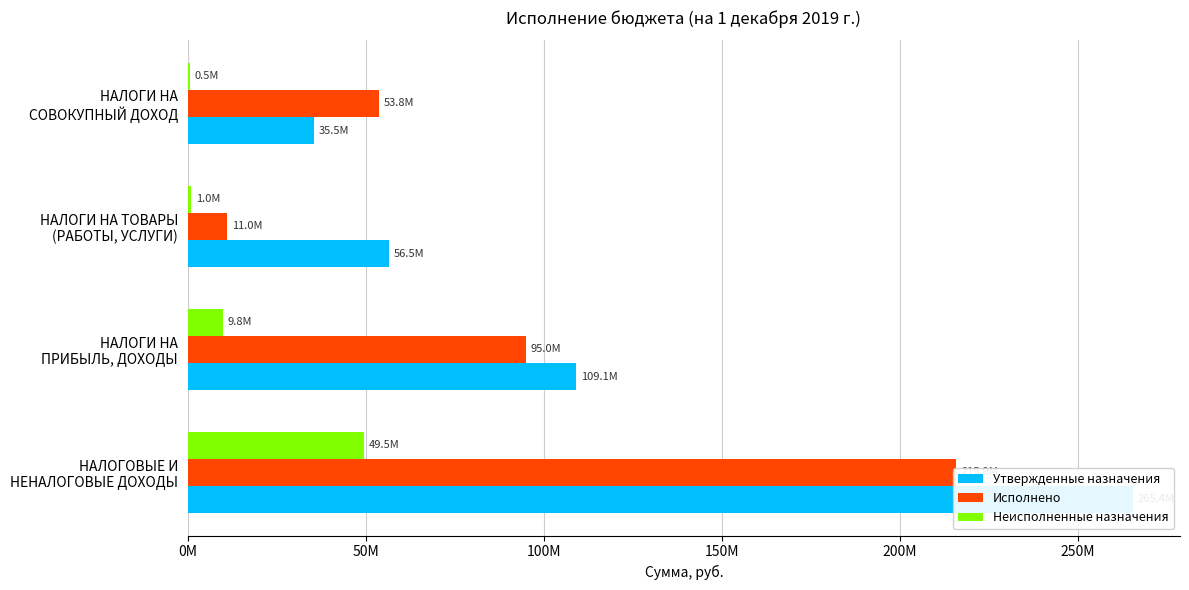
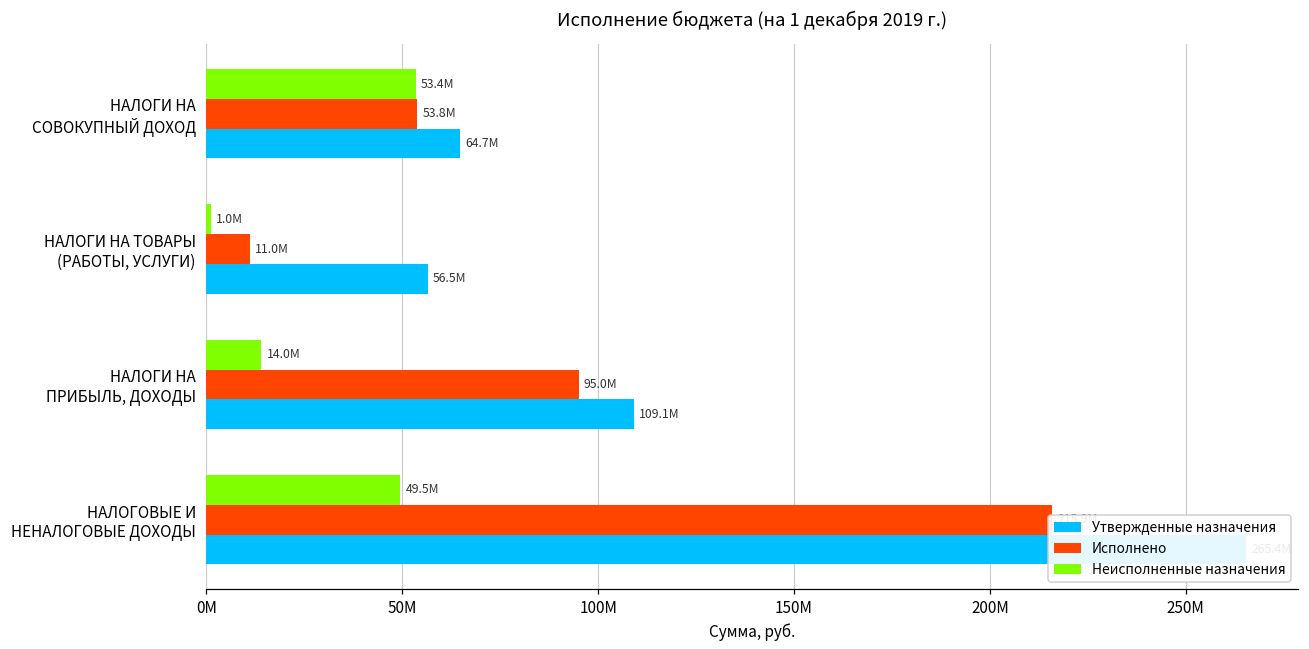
  {
    "Утвержденные назначения": {
-     "НАЛОГИ НА СОВОКУПНЫЙ ДОХОД": "35.5M",
+     "НАЛОГИ НА СОВОКУПНЫЙ ДОХОД": "64.7M",
      "НАЛОГИ НА ТОВАРЫ (РАБОТЫ, УСЛУГИ)": "56.5M",
      "НАЛОГИ НА ПРИБЫЛЬ, ДОХОДЫ": "109.1M"
    },
    "Исполнено": {
      "НАЛОГИ НА СОВОКУПНЫЙ ДОХОД": "53.8M",
      "НАЛОГИ НА ТОВАРЫ (РАБОТЫ, УСЛУГИ)": "11.0M",
      "НАЛОГИ НА ПРИБЫЛЬ, ДОХОДЫ": "95.0M"
    },
    "Неисполненные назначения": {
-     "НАЛОГИ НА СОВОКУПНЫЙ ДОХОД": "0.5M",
+     "НАЛОГИ НА СОВОКУПНЫЙ ДОХОД": "53.4M",
      "НАЛОГИ НА ТОВАРЫ (РАБОТЫ, УСЛУГИ)": "1.0M",
-     "НАЛОГИ НА ПРИБЫЛЬ, ДОХОДЫ": "9.8M",
+     "НАЛОГИ НА ПРИБЫЛЬ, ДОХОДЫ": "14.0M",
      "НАЛОГОВЫЕ И НЕНАЛОГОВЫЕ ДОХОДЫ": "49.5M"
    }
  }
